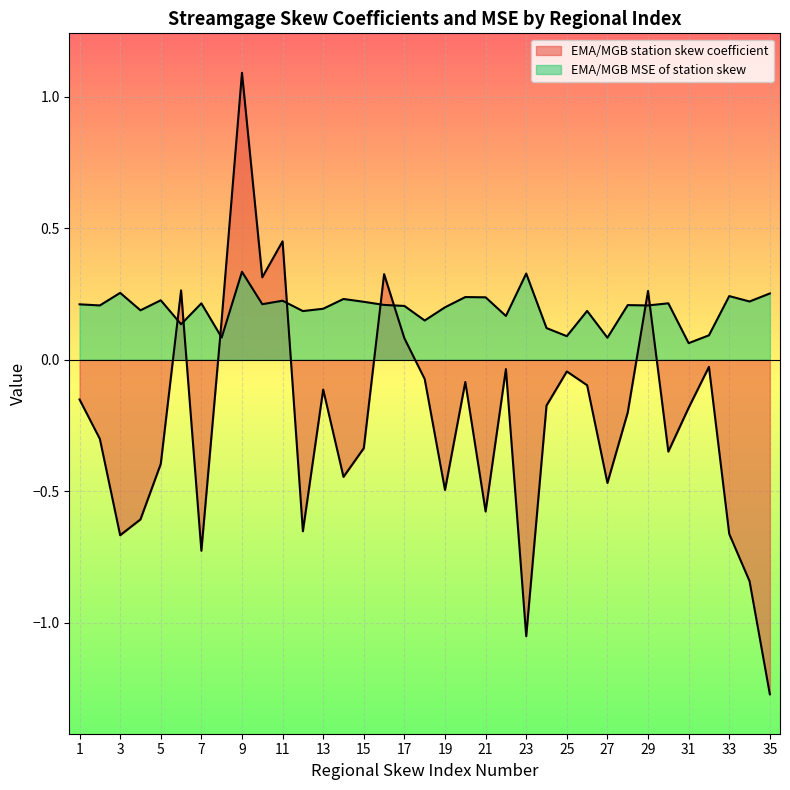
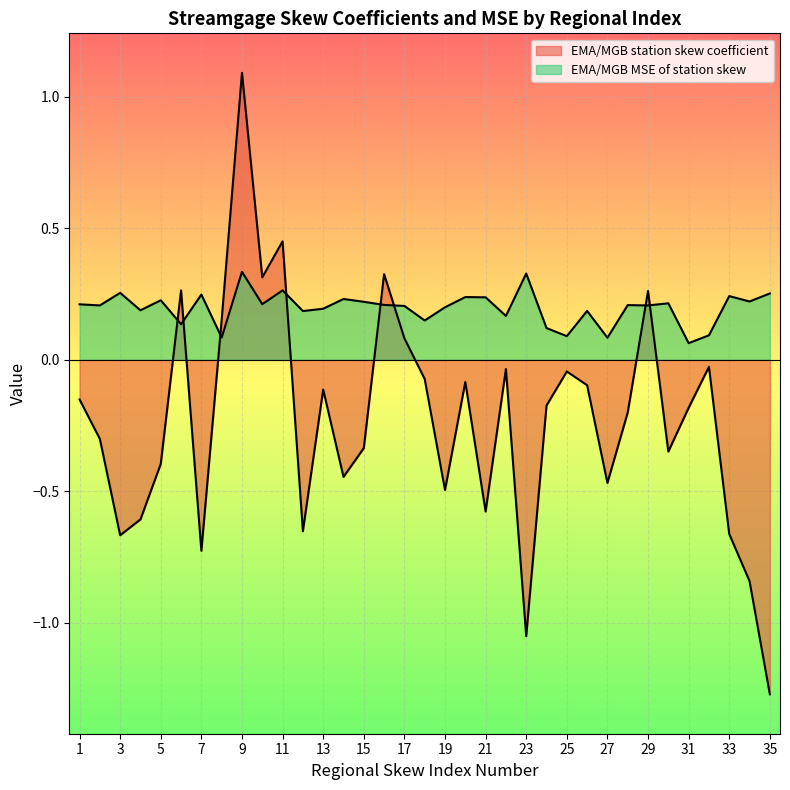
  {
    "EMA/MGB MSE of station skew": {
      "1": 0.21,
      "3": 0.25,
      "5": 0.23,
-     "7": 0.21,
+     "7": 0.25,
      "9": 0.33,
-     "11": 0.22,
+     "11": 0.26,
      "13": 0.19,
      "15": 0.22,
      "17": 0.20,
      "19": 0.20,
      "21": 0.24,
      "23": 0.33,
      "25": 0.09,
      "27": 0.08,
      "29": 0.21,
      "31": 0.06,
      "33": 0.24,
      "35": 0.25
    }
  }
